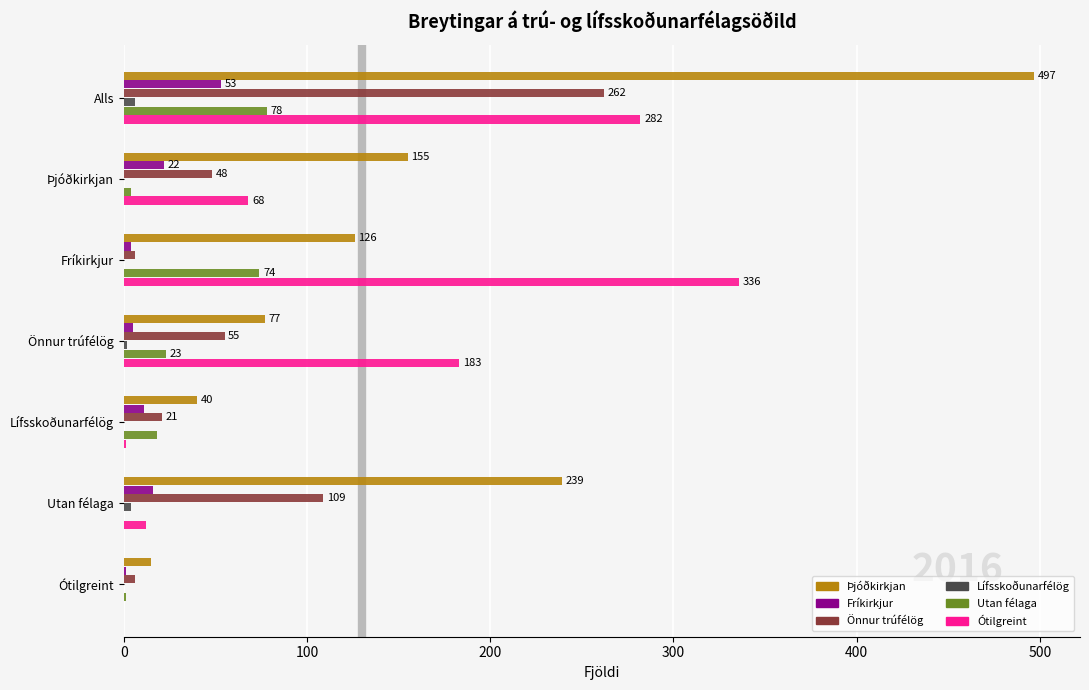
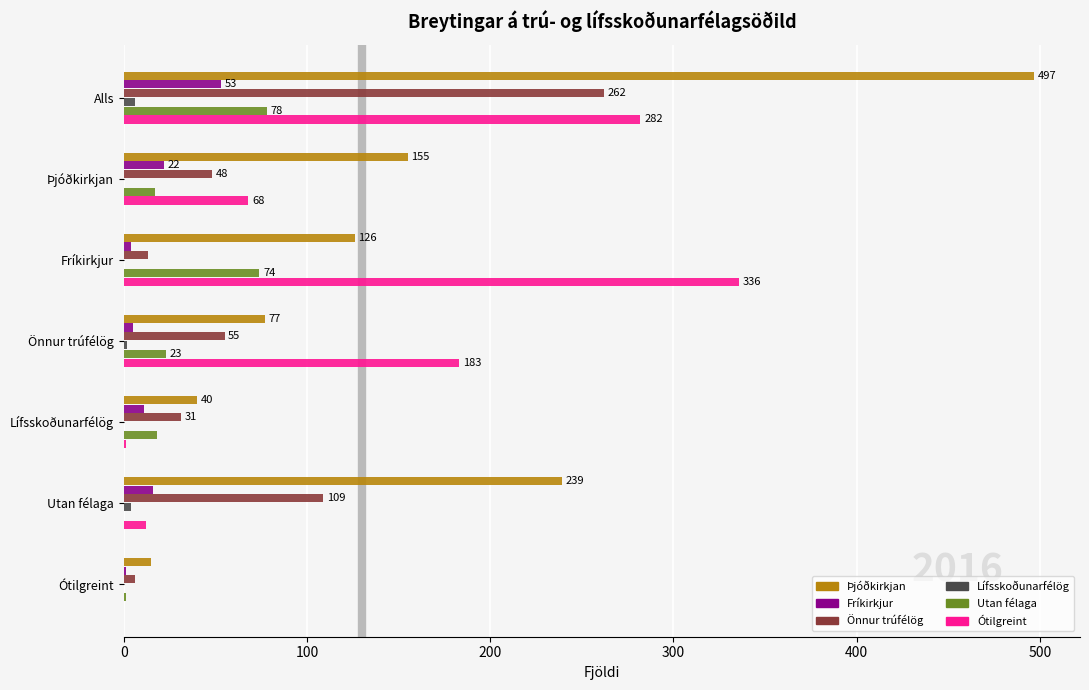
  {
    "Þjóðkirkjan": {
      "Alls": 497,
      "Þjóðkirkjan": 155,
      "Fríkirkjur": 126,
      "Önnur trúfélög": 77,
      "Lífsskoðunarfélög": 40,
      "Utan félaga": 239
    },
    "Fríkirkjur": {
      "Alls": 53,
      "Þjóðkirkjan": 22
    },
    "Önnur trúfélög": {
      "Alls": 262,
      "Þjóðkirkjan": 48,
-     "Fríkirkjur": 6,
+     "Fríkirkjur": 13,
      "Önnur trúfélög": 55,
-     "Lífsskoðunarfélög": 21,
+     "Lífsskoðunarfélög": 31,
      "Utan félaga": 109
    },
    "Lífsskoðunarfélög": {
      "Alls": 6,
      "Þjóðkirkjan": 0,
      "Fríkirkjur": 0,
      "Önnur trúfélög": 2,
      "Lífsskoðunarfélög": 0,
      "Utan félaga": 4,
      "Ótilgreint": 0
    },
    "Utan félaga": {
-     "Þjóðkirkjan": 4,
+     "Þjóðkirkjan": 17,
      "Lífsskoðunarfélög": 18,
      "Utan félaga": 0
    },
    "Ótilgreint": {
      "Alls": 282,
      "Þjóðkirkjan": 68,
      "Fríkirkjur": 336,
      "Önnur trúfélög": 183
    }
  }
